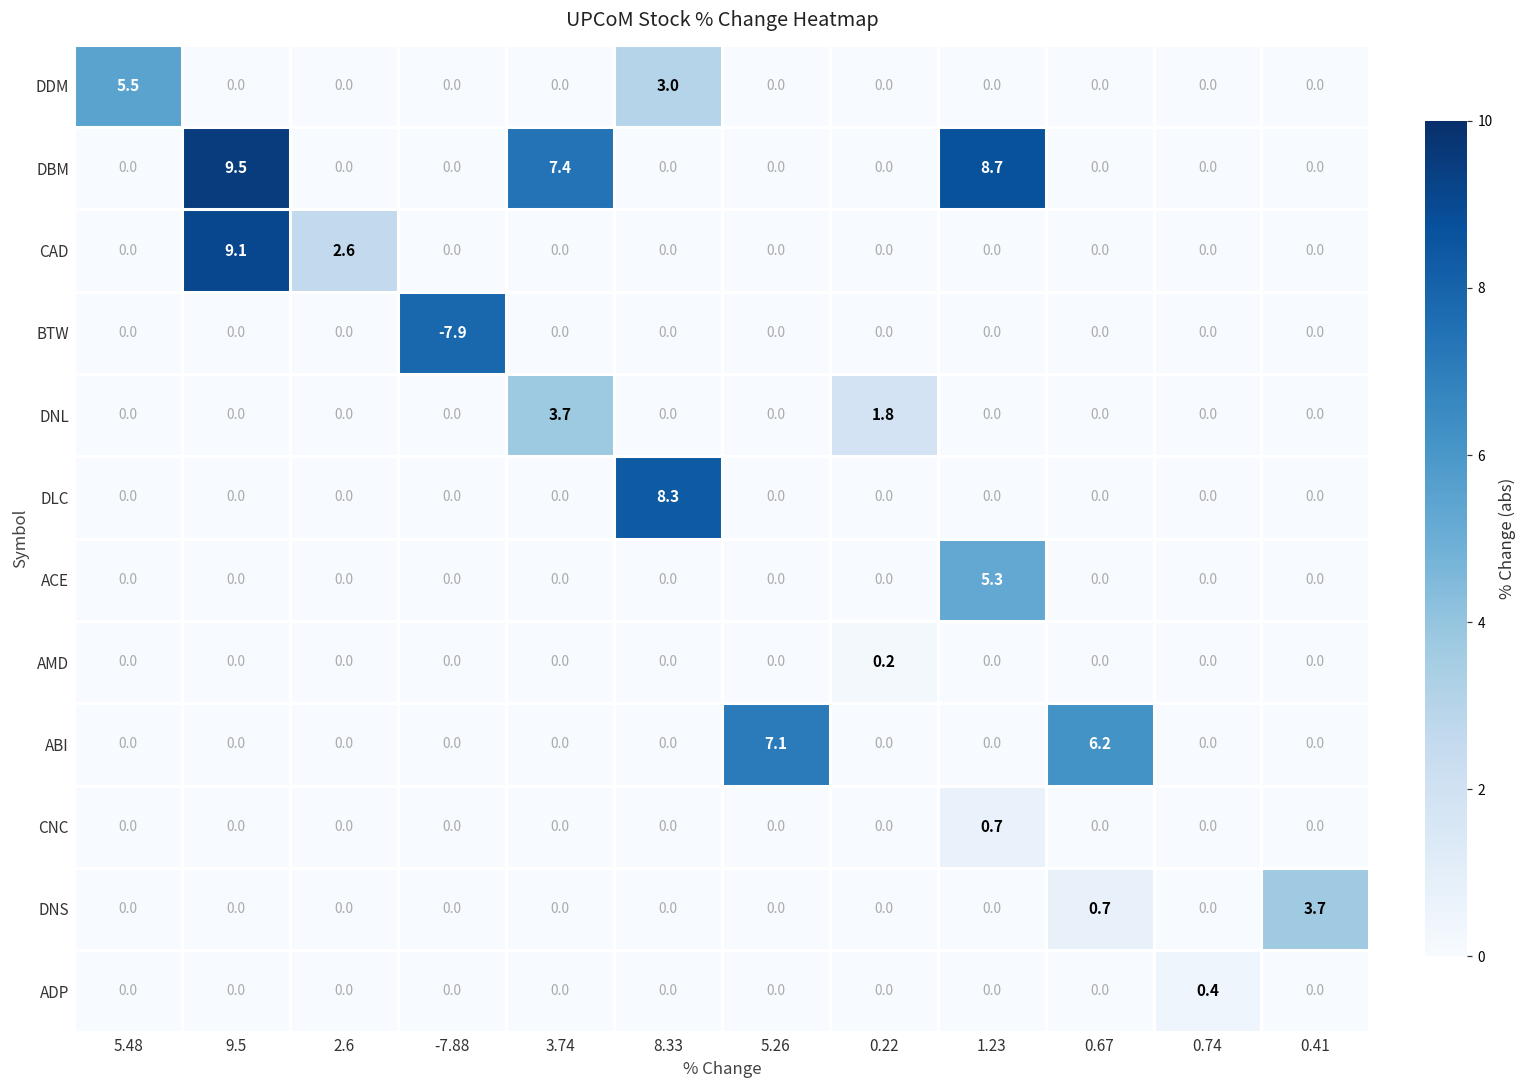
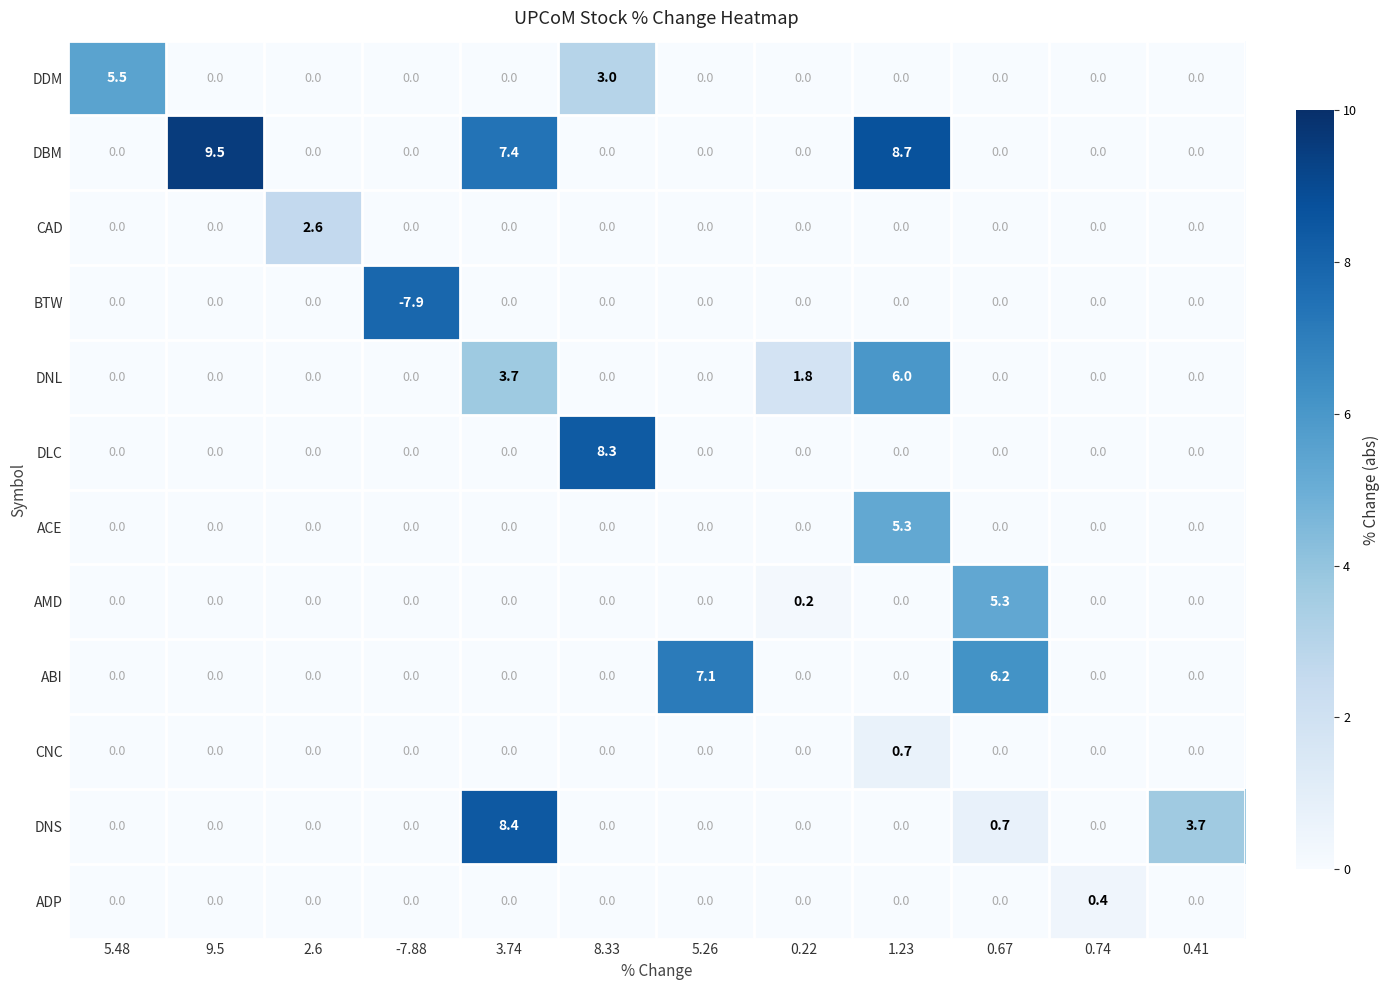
  {
    "DDM": {
      "5.48": 5.5,
      "9.5": 0.0,
      "2.6": 0.0,
      "-7.88": 0.0,
      "3.74": 0.0,
      "8.33": 3.0,
      "5.26": 0.0,
      "0.22": 0.0,
      "1.23": 0.0,
      "0.67": 0.0,
      "0.74": 0.0,
      "0.41": 0.0
    },
    "DBM": {
      "5.48": 0.0,
      "9.5": 9.5,
      "2.6": 0.0,
      "-7.88": 0.0,
      "3.74": 7.4,
      "8.33": 0.0,
      "5.26": 0.0,
      "0.22": 0.0,
      "1.23": 8.7,
      "0.67": 0.0,
      "0.74": 0.0,
      "0.41": 0.0
    },
    "CAD": {
      "5.48": 0.0,
-     "9.5": 9.1,
+     "9.5": 0.0,
      "2.6": 2.6,
      "-7.88": 0.0,
      "3.74": 0.0,
      "8.33": 0.0,
      "5.26": 0.0,
      "0.22": 0.0,
      "1.23": 0.0,
      "0.67": 0.0,
      "0.74": 0.0,
      "0.41": 0.0
    },
    "BTW": {
      "5.48": 0.0,
      "9.5": 0.0,
      "2.6": 0.0,
      "-7.88": -7.9,
      "3.74": 0.0,
      "8.33": 0.0,
      "5.26": 0.0,
      "0.22": 0.0,
      "1.23": 0.0,
      "0.67": 0.0,
      "0.74": 0.0,
      "0.41": 0.0
    },
    "DNL": {
      "5.48": 0.0,
      "9.5": 0.0,
      "2.6": 0.0,
      "-7.88": 0.0,
      "3.74": 3.7,
      "8.33": 0.0,
      "5.26": 0.0,
      "0.22": 1.8,
-     "1.23": 0.0,
+     "1.23": 6.0,
      "0.67": 0.0,
      "0.74": 0.0,
      "0.41": 0.0
    },
    "DLC": {
      "5.48": 0.0,
      "9.5": 0.0,
      "2.6": 0.0,
      "-7.88": 0.0,
      "3.74": 0.0,
      "8.33": 8.3,
      "5.26": 0.0,
      "0.22": 0.0,
      "1.23": 0.0,
      "0.67": 0.0,
      "0.74": 0.0,
      "0.41": 0.0
    },
    "ACE": {
      "5.48": 0.0,
      "9.5": 0.0,
      "2.6": 0.0,
      "-7.88": 0.0,
      "3.74": 0.0,
      "8.33": 0.0,
      "5.26": 0.0,
      "0.22": 0.0,
      "1.23": 5.3,
      "0.67": 0.0,
      "0.74": 0.0,
      "0.41": 0.0
    },
    "AMD": {
      "5.48": 0.0,
      "9.5": 0.0,
      "2.6": 0.0,
      "-7.88": 0.0,
      "3.74": 0.0,
      "8.33": 0.0,
      "5.26": 0.0,
      "0.22": 0.2,
      "1.23": 0.0,
-     "0.67": 0.0,
+     "0.67": 5.3,
      "0.74": 0.0,
      "0.41": 0.0
    },
    "ABI": {
      "5.48": 0.0,
      "9.5": 0.0,
      "2.6": 0.0,
      "-7.88": 0.0,
      "3.74": 0.0,
      "8.33": 0.0,
      "5.26": 7.1,
      "0.22": 0.0,
      "1.23": 0.0,
      "0.67": 6.2,
      "0.74": 0.0,
      "0.41": 0.0
    },
    "CNC": {
      "5.48": 0.0,
      "9.5": 0.0,
      "2.6": 0.0,
      "-7.88": 0.0,
      "3.74": 0.0,
      "8.33": 0.0,
      "5.26": 0.0,
      "0.22": 0.0,
      "1.23": 0.7,
      "0.67": 0.0,
      "0.74": 0.0,
      "0.41": 0.0
    },
    "DNS": {
      "5.48": 0.0,
      "9.5": 0.0,
      "2.6": 0.0,
      "-7.88": 0.0,
-     "3.74": 0.0,
+     "3.74": 8.4,
      "8.33": 0.0,
      "5.26": 0.0,
      "0.22": 0.0,
      "1.23": 0.0,
      "0.67": 0.7,
      "0.74": 0.0,
      "0.41": 3.7
    },
    "ADP": {
      "5.48": 0.0,
      "9.5": 0.0,
      "2.6": 0.0,
      "-7.88": 0.0,
      "3.74": 0.0,
      "8.33": 0.0,
      "5.26": 0.0,
      "0.22": 0.0,
      "1.23": 0.0,
      "0.67": 0.0,
      "0.74": 0.4,
      "0.41": 0.0
    }
  }
